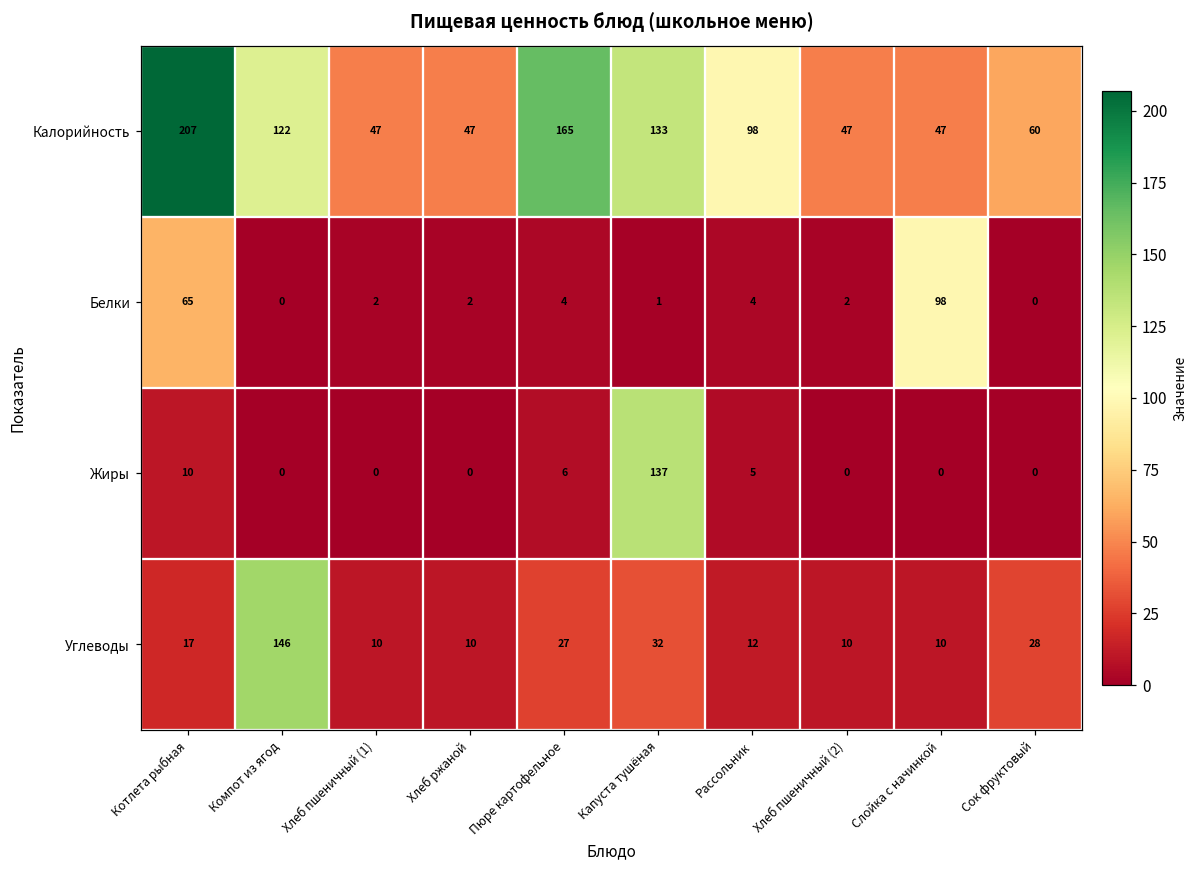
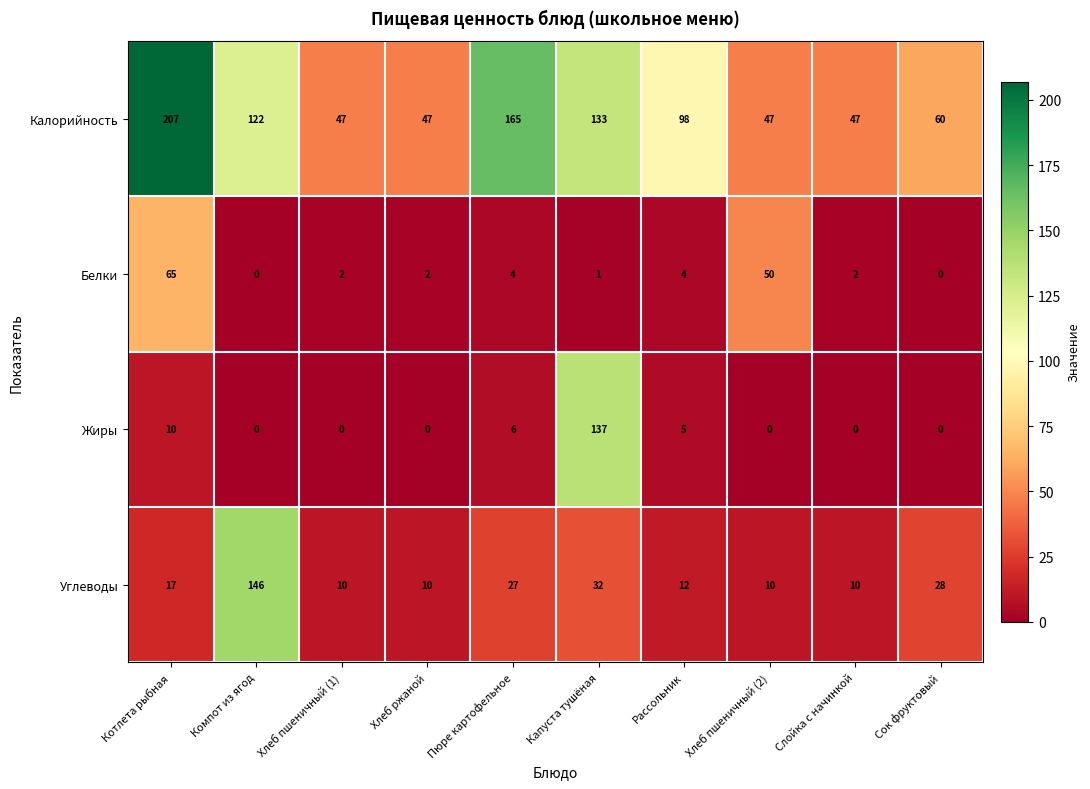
  {
    "Калорийность": {
      "Котлета рыбная": 207,
      "Компот из ягод": 122,
      "Хлеб пшеничный (1)": 47,
      "Хлеб ржаной": 47,
      "Пюре картофельное": 165,
      "Капуста тушёная": 133,
      "Рассольник": 98,
      "Хлеб пшеничный (2)": 47,
      "Слойка с начинкой": 47,
      "Сок фруктовый": 60
    },
    "Белки": {
      "Котлета рыбная": 65,
      "Компот из ягод": 0,
      "Хлеб пшеничный (1)": 2,
      "Хлеб ржаной": 2,
      "Пюре картофельное": 4,
      "Капуста тушёная": 1,
      "Рассольник": 4,
-     "Хлеб пшеничный (2)": 2,
-     "Слойка с начинкой": 98,
+     "Хлеб пшеничный (2)": 50,
+     "Слойка с начинкой": 2,
      "Сок фруктовый": 0
    },
    "Жиры": {
      "Котлета рыбная": 10,
      "Компот из ягод": 0,
      "Хлеб пшеничный (1)": 0,
      "Хлеб ржаной": 0,
      "Пюре картофельное": 6,
      "Капуста тушёная": 137,
      "Рассольник": 5,
      "Хлеб пшеничный (2)": 0,
      "Слойка с начинкой": 0,
      "Сок фруктовый": 0
    },
    "Углеводы": {
      "Котлета рыбная": 17,
      "Компот из ягод": 146,
      "Хлеб пшеничный (1)": 10,
      "Хлеб ржаной": 10,
      "Пюре картофельное": 27,
      "Капуста тушёная": 32,
      "Рассольник": 12,
      "Хлеб пшеничный (2)": 10,
      "Слойка с начинкой": 10,
      "Сок фруктовый": 28
    }
  }
